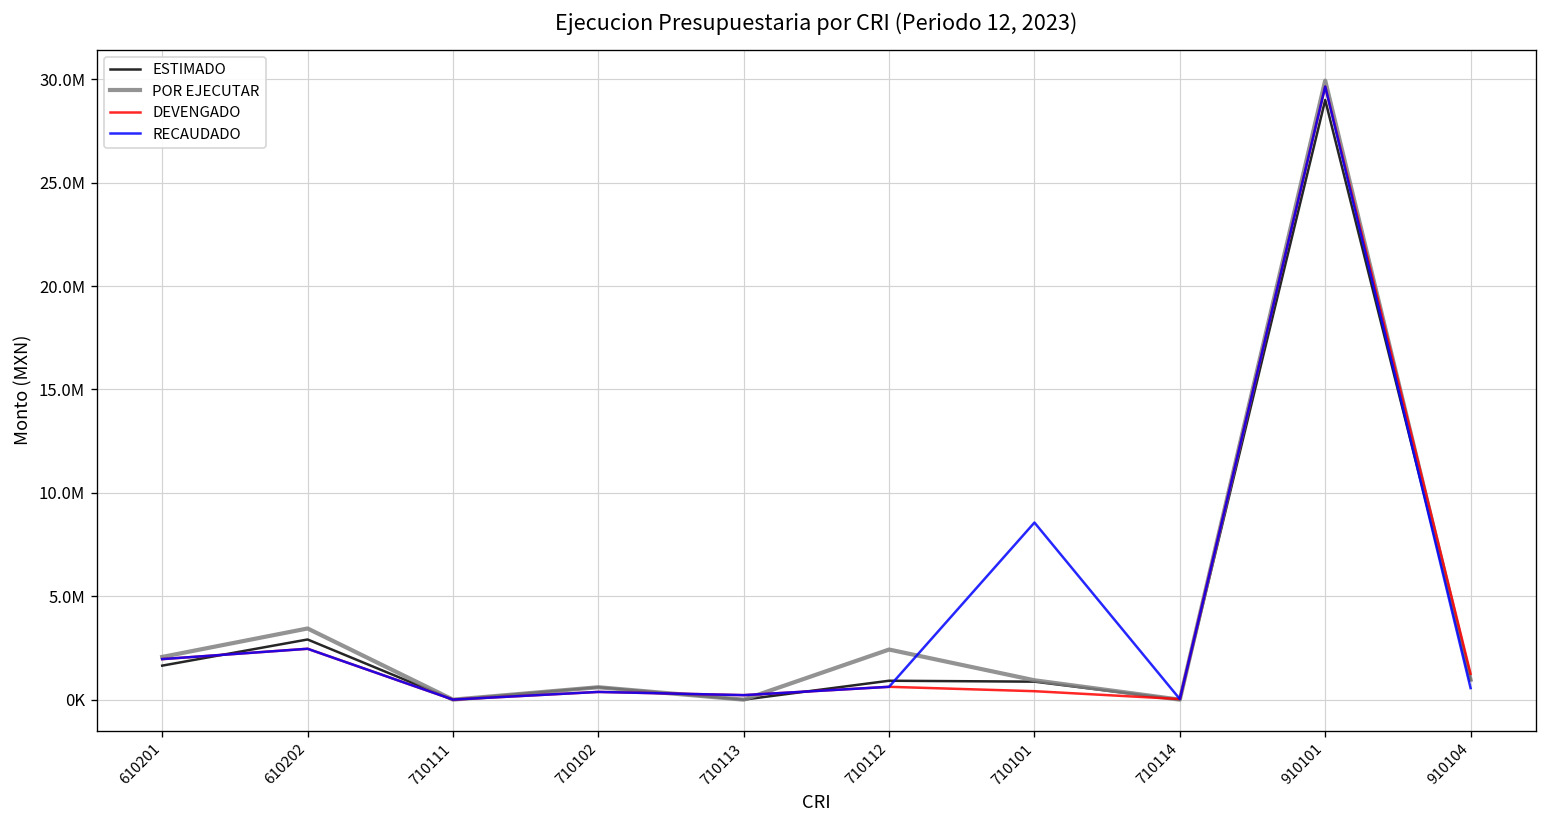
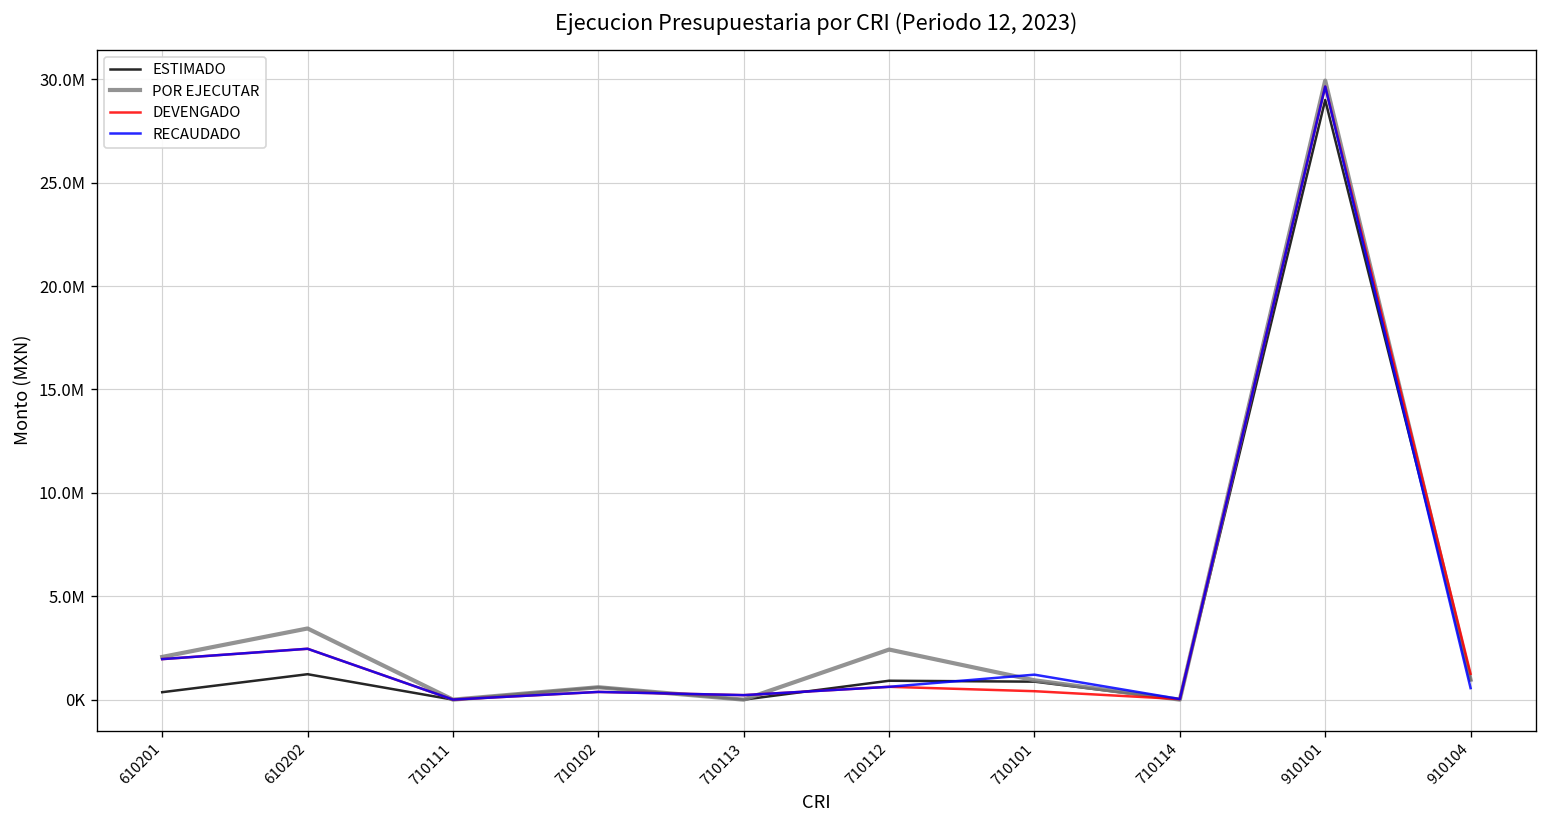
  {
    "ESTIMADO": {
-     "610201": 1600000,
-     "610202": 2900000,
+     "610201": 400000,
+     "610202": 1200000,
      "710112": 900000,
      "910101": 29000000
    },
    "POR EJECUTAR": {
      "610202": 3400000,
      "710112": 2400000,
      "910101": 29900000
    },
    "DEVENGADO": {
      "710101": 400000,
      "910104": 1200000
    },
    "RECAUDADO": {
-     "710101": 8600000,
+     "710101": 1200000,
      "910104": 600000
    }
  }
